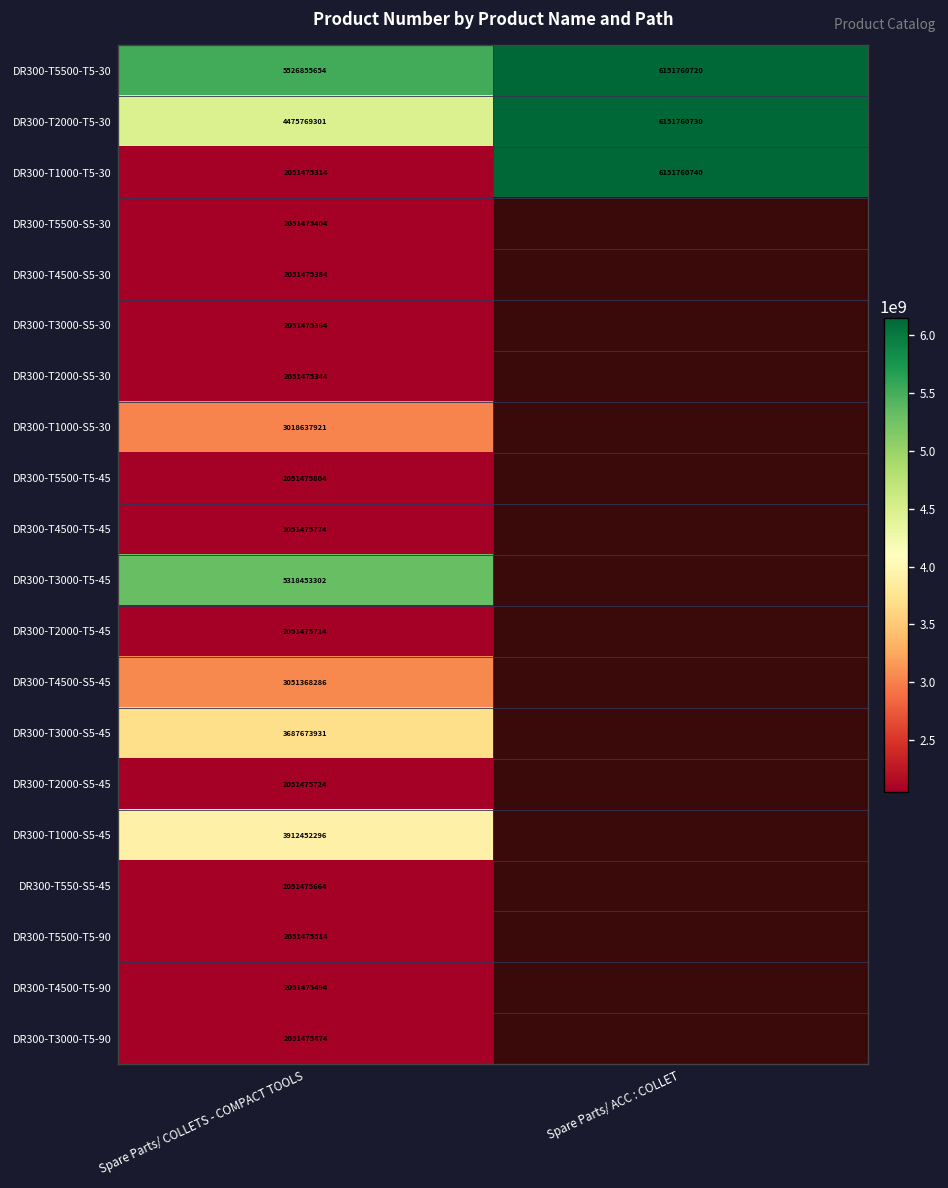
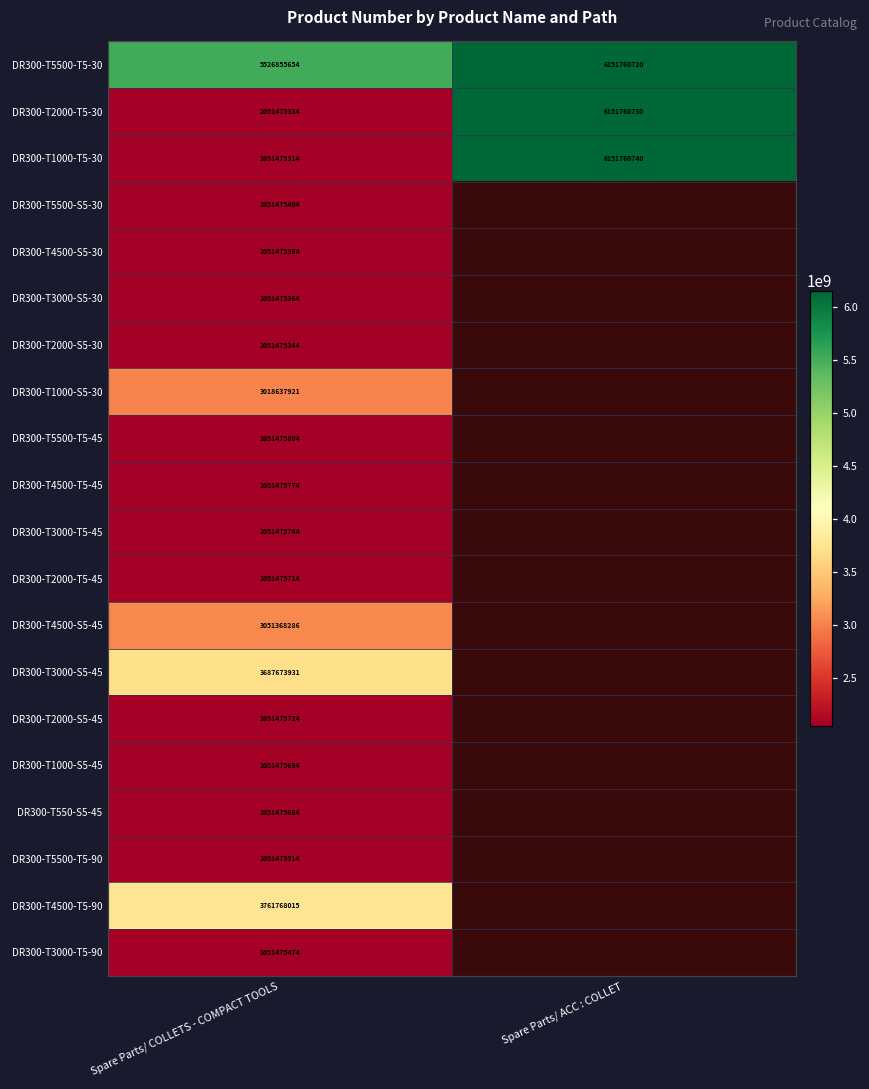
  {
    "DR300-T5500-T5-30": {
      "Spare Parts/ COLLETS - COMPACT TOOLS": 5526855654,
      "Spare Parts/ ACC : COLLET": 6151760720
    },
    "DR300-T2000-T5-30": {
-     "Spare Parts/ COLLETS - COMPACT TOOLS": 4475769301,
+     "Spare Parts/ COLLETS - COMPACT TOOLS": 2051475334,
      "Spare Parts/ ACC : COLLET": 6151760730
    },
    "DR300-T1000-T5-30": {
      "Spare Parts/ COLLETS - COMPACT TOOLS": 2051475314,
      "Spare Parts/ ACC : COLLET": 6151760740
    },
    "DR300-T5500-S5-30": {
      "Spare Parts/ COLLETS - COMPACT TOOLS": 2051475404
    },
    "DR300-T4500-S5-30": {
      "Spare Parts/ COLLETS - COMPACT TOOLS": 2051475384
    },
    "DR300-T3000-S5-30": {
      "Spare Parts/ COLLETS - COMPACT TOOLS": 2051475364
    },
    "DR300-T2000-S5-30": {
      "Spare Parts/ COLLETS - COMPACT TOOLS": 2051475344
    },
    "DR300-T1000-S5-30": {
      "Spare Parts/ COLLETS - COMPACT TOOLS": 3018637921
    },
    "DR300-T5500-T5-45": {
      "Spare Parts/ COLLETS - COMPACT TOOLS": 2051475804
    },
    "DR300-T4500-T5-45": {
      "Spare Parts/ COLLETS - COMPACT TOOLS": 2051475774
    },
    "DR300-T3000-T5-45": {
-     "Spare Parts/ COLLETS - COMPACT TOOLS": 5318453302
+     "Spare Parts/ COLLETS - COMPACT TOOLS": 2051475744
    },
    "DR300-T2000-T5-45": {
      "Spare Parts/ COLLETS - COMPACT TOOLS": 2051475714
    },
    "DR300-T4500-S5-45": {
      "Spare Parts/ COLLETS - COMPACT TOOLS": 3051368286
    },
    "DR300-T3000-S5-45": {
      "Spare Parts/ COLLETS - COMPACT TOOLS": 3687673931
    },
    "DR300-T2000-S5-45": {
      "Spare Parts/ COLLETS - COMPACT TOOLS": 2051475724
    },
    "DR300-T1000-S5-45": {
-     "Spare Parts/ COLLETS - COMPACT TOOLS": 3912452296
+     "Spare Parts/ COLLETS - COMPACT TOOLS": 2051475694
    },
    "DR300-T550-S5-45": {
      "Spare Parts/ COLLETS - COMPACT TOOLS": 2051475664
    },
    "DR300-T5500-T5-90": {
      "Spare Parts/ COLLETS - COMPACT TOOLS": 2051475514
    },
    "DR300-T4500-T5-90": {
-     "Spare Parts/ COLLETS - COMPACT TOOLS": 2051475494
+     "Spare Parts/ COLLETS - COMPACT TOOLS": 3761768015
    },
    "DR300-T3000-T5-90": {
      "Spare Parts/ COLLETS - COMPACT TOOLS": 2051475474
    }
  }
